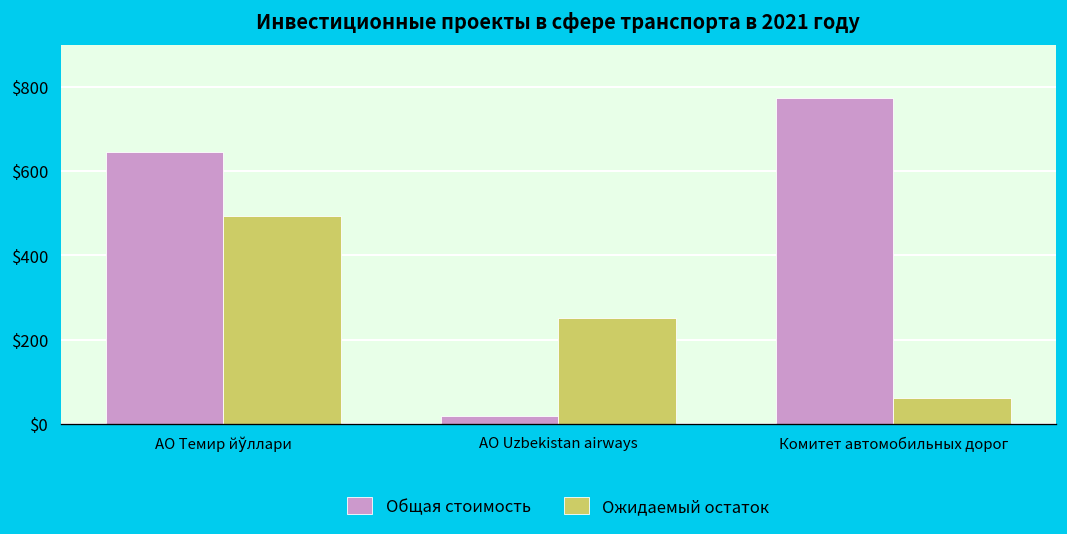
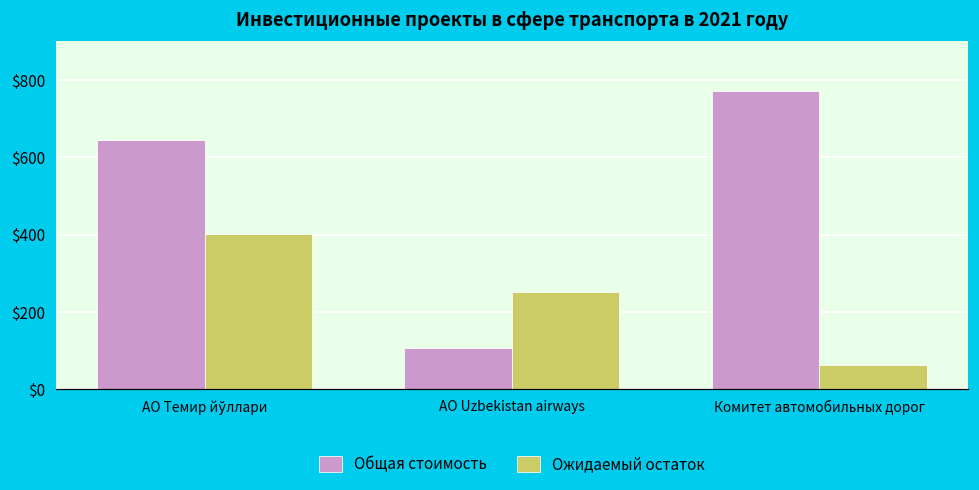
  {
    "Общая стоимость": {
      "АО Темир йўллари": "$650",
-     "АО Uzbekistan airways": "$20",
+     "АО Uzbekistan airways": "$110",
      "Комитет автомобильных дорог": "$770"
    },
    "Ожидаемый остаток": {
-     "АО Темир йўллари": "$490",
+     "АО Темир йўллари": "$400",
      "АО Uzbekistan airways": "$250",
      "Комитет автомобильных дорог": "$60"
    }
  }
